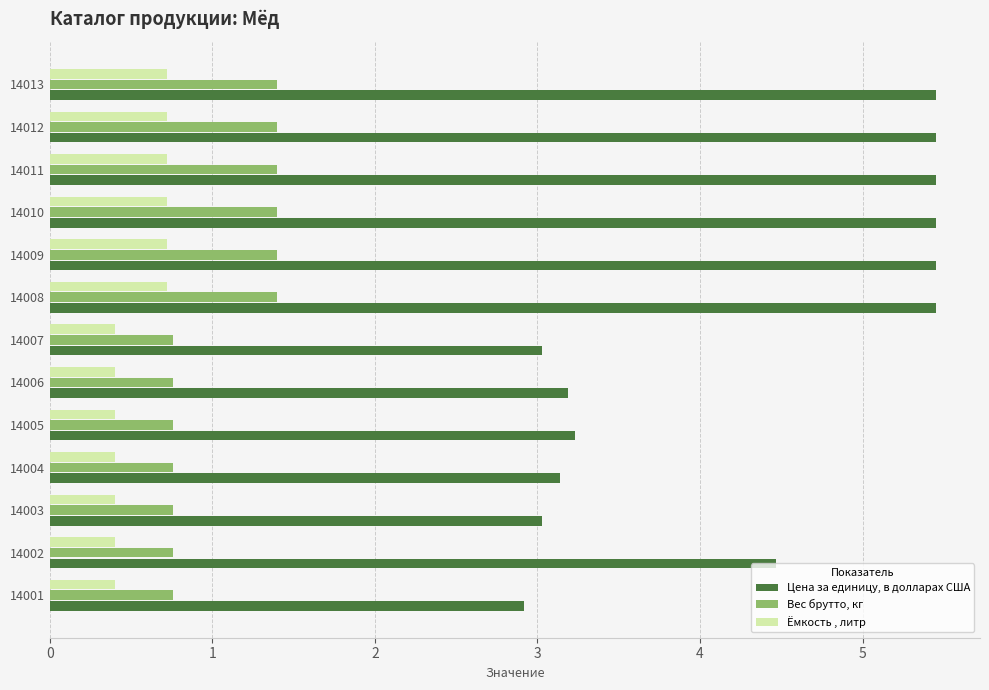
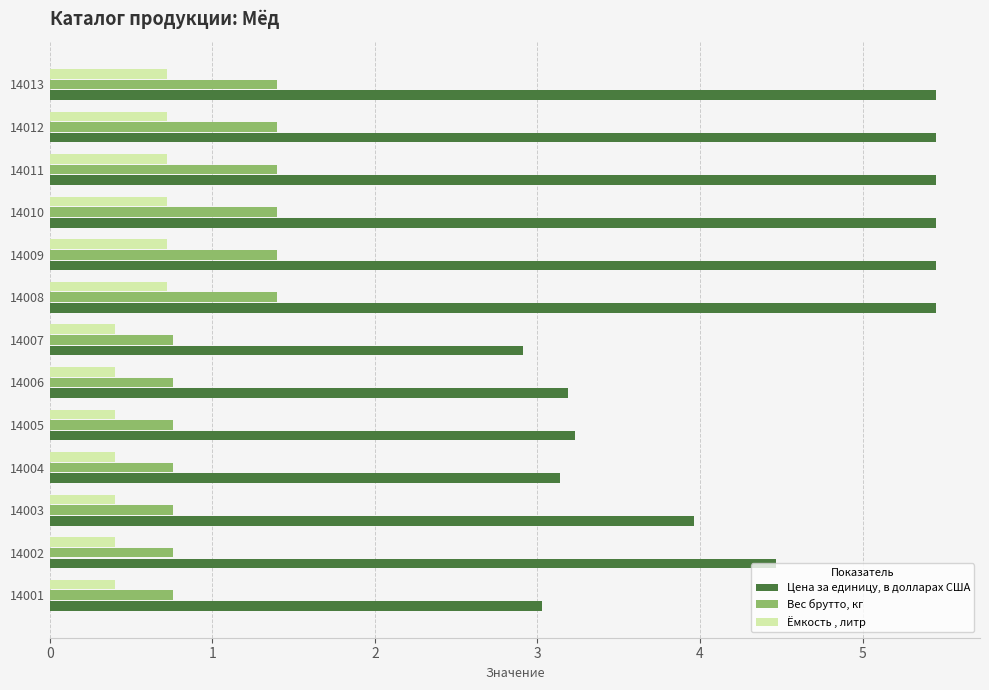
  {
    "Цена за единицу, в долларах США": {
      "14013": 5.45,
      "14012": 5.45,
      "14011": 5.45,
      "14010": 5.45,
      "14009": 5.45,
      "14008": 5.45,
-     "14007": 3.03,
+     "14007": 2.91,
      "14006": 3.19,
      "14005": 3.23,
      "14004": 3.14,
-     "14003": 3.03,
+     "14003": 3.96,
      "14002": 4.47,
-     "14001": 2.92
+     "14001": 3.03
    },
    "Вес брутто, кг": {
      "14013": 1.40,
      "14012": 1.40,
      "14011": 1.40,
      "14010": 1.40,
      "14009": 1.40,
      "14008": 1.40,
      "14007": 0.76,
      "14006": 0.76,
      "14005": 0.76,
      "14004": 0.76,
      "14003": 0.76,
      "14002": 0.76,
      "14001": 0.76
    },
    "Ёмкость , литр": {
      "14013": 0.72,
      "14012": 0.72,
      "14011": 0.72,
      "14010": 0.72,
      "14009": 0.72,
      "14008": 0.72,
      "14007": 0.40,
      "14006": 0.40,
      "14005": 0.40,
      "14004": 0.40,
      "14003": 0.40,
      "14002": 0.40,
      "14001": 0.40
    }
  }
